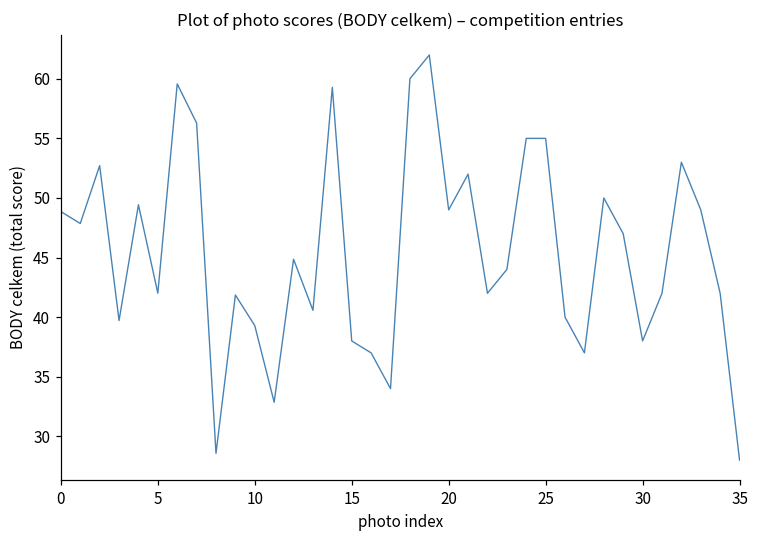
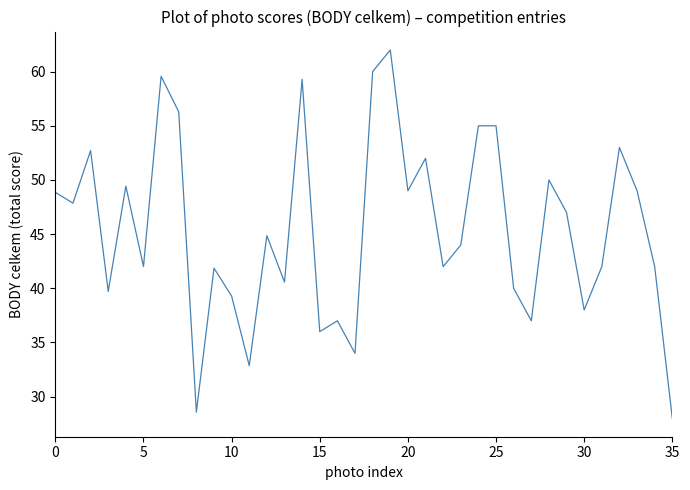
  {
    "0": 49,
    "5": 42,
    "10": 39.3,
-   "15": 38,
+   "15": 36,
    "20": 49,
    "25": 55,
    "30": 38,
    "35": 28
  }
